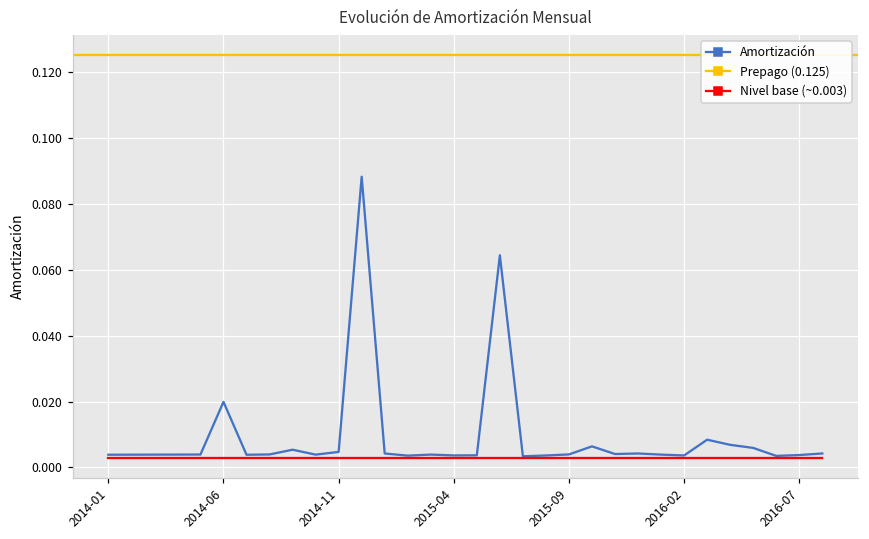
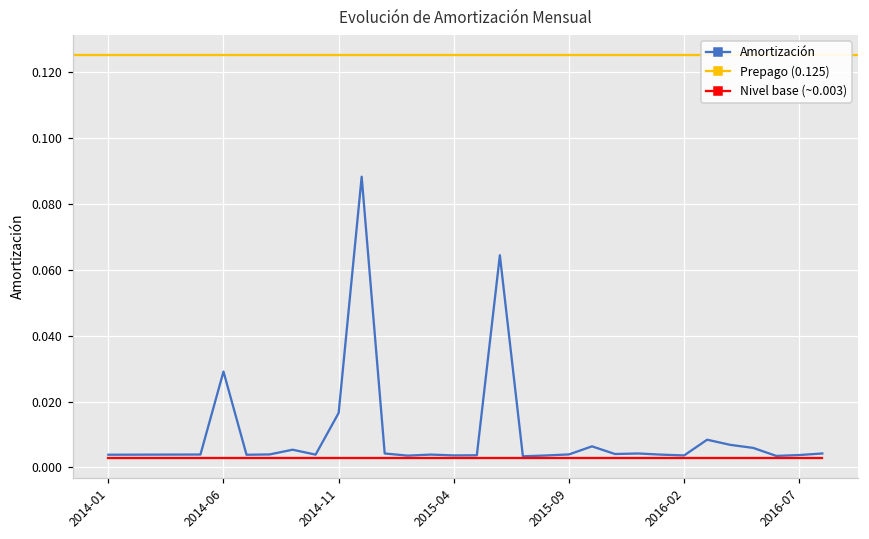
  {
    "Amortización": {
-     "2014-06": 0.020,
-     "2014-11": 0.005,
+     "2014-06": 0.029,
+     "2014-11": 0.017,
      "2015-09": 0.004
    },
    "Nivel base (~0.003)": {
      "2014-06": 0.003,
      "2014-11": 0.003,
      "2015-09": 0.003
    }
  }
